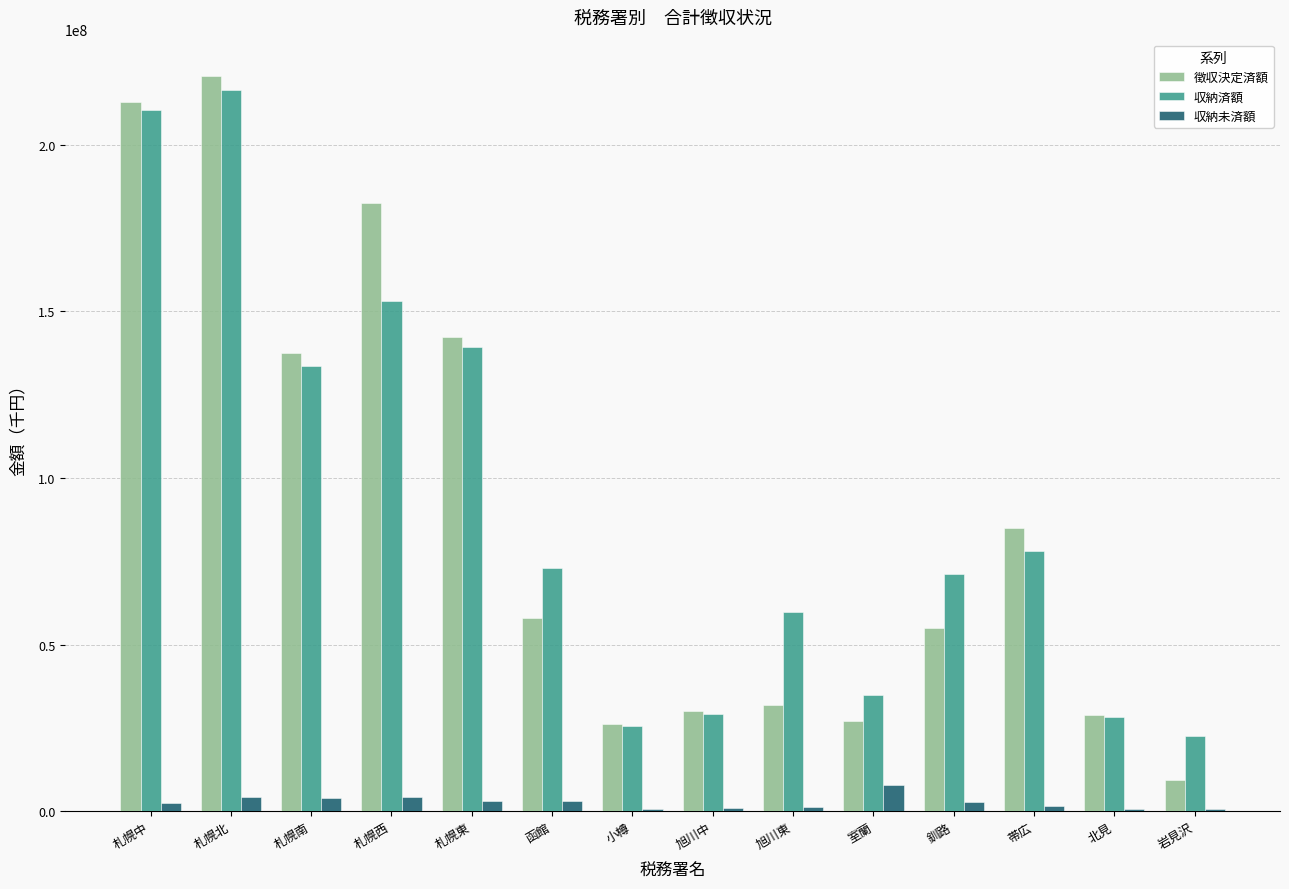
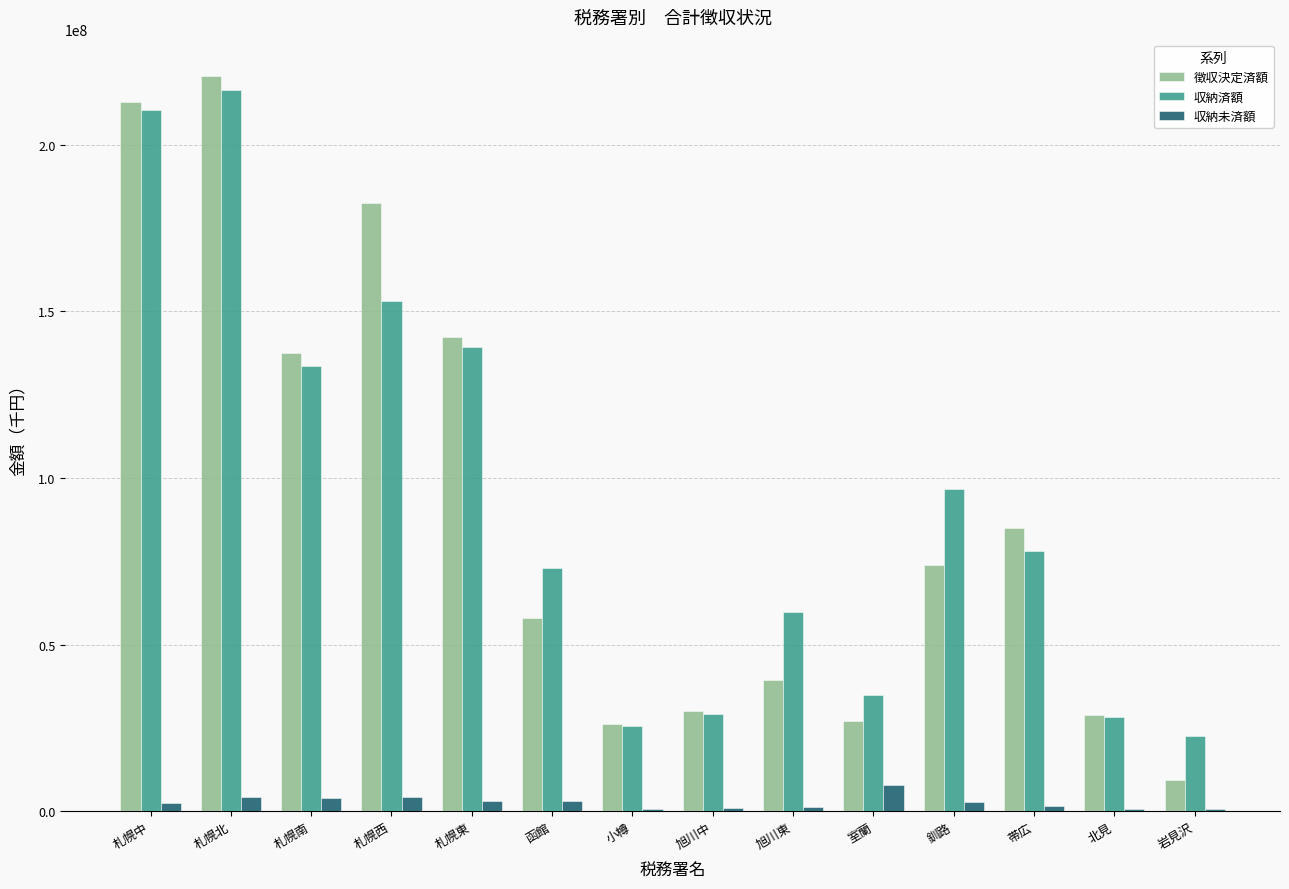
  {
    "徴収決定済額": {
      "札幌中": 213000000,
      "札幌北": 221000000,
      "札幌南": 137000000,
      "札幌西": 183000000,
      "札幌東": 142000000,
      "函館": 58000000,
      "小樽": 26000000,
      "旭川中": 30000000,
-     "旭川東": 32000000,
+     "旭川東": 39000000,
      "室蘭": 27000000,
-     "釧路": 55000000,
+     "釧路": 74000000,
      "帯広": 85000000,
      "北見": 29000000,
      "岩見沢": 9000000
    },
    "収納済額": {
      "札幌中": 211000000,
      "札幌北": 216000000,
      "札幌南": 134000000,
      "札幌西": 153000000,
      "札幌東": 139000000,
      "函館": 73000000,
      "小樽": 25000000,
      "旭川中": 29000000,
      "旭川東": 60000000,
      "室蘭": 35000000,
-     "釧路": 71000000,
+     "釧路": 97000000,
      "帯広": 78000000,
      "北見": 28000000,
      "岩見沢": 23000000
    },
    "収納未済額": {
      "札幌中": 2000000,
      "札幌北": 4000000,
      "札幌南": 4000000,
      "札幌西": 4000000,
      "札幌東": 3000000,
      "函館": 3000000,
      "旭川中": 1000000,
      "旭川東": 1000000,
      "室蘭": 8000000,
      "釧路": 3000000,
      "帯広": 1000000
    }
  }
